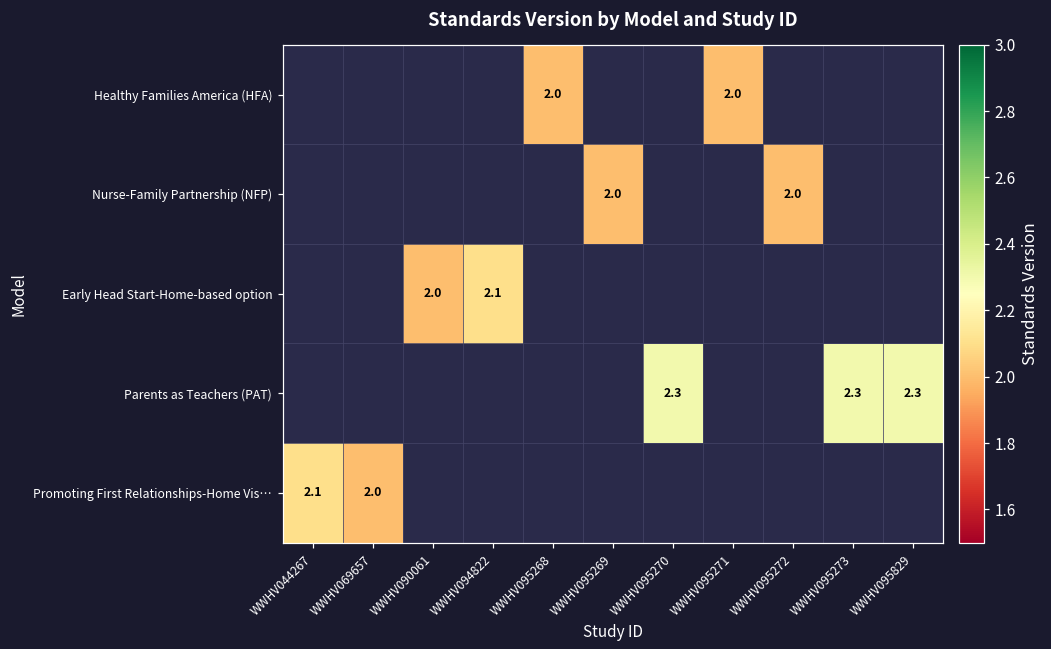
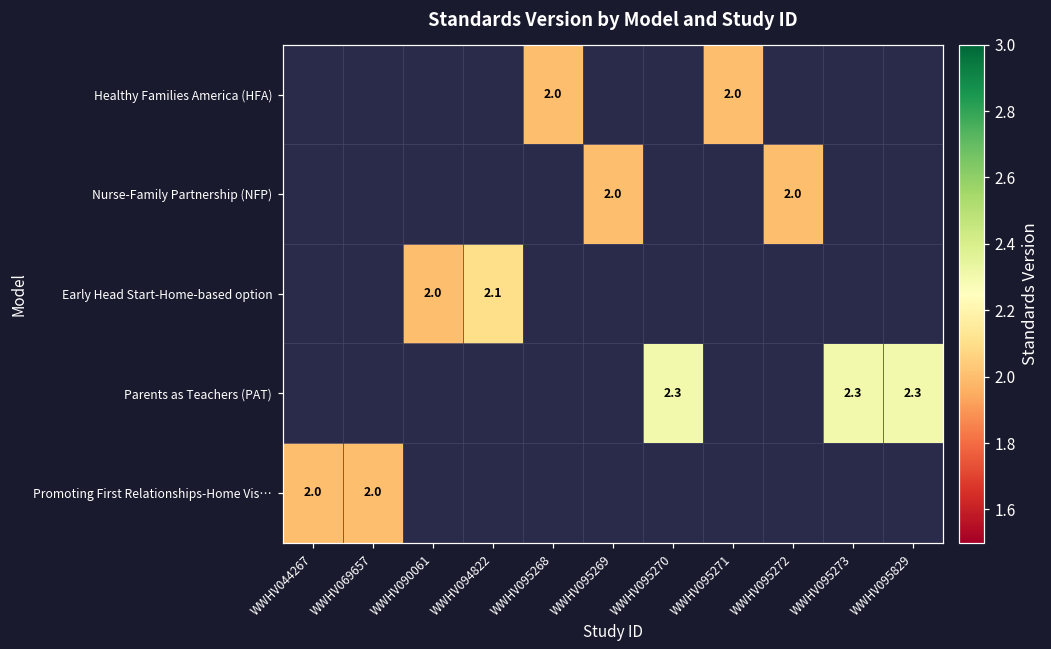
  {
    "Healthy Families America (HFA)": {
      "WWHV095268": 2.0,
      "WWHV095271": 2.0
    },
    "Nurse-Family Partnership (NFP)": {
      "WWHV095269": 2.0,
      "WWHV095272": 2.0
    },
    "Early Head Start-Home-based option": {
      "WWHV090061": 2.0,
      "WWHV094822": 2.1
    },
    "Parents as Teachers (PAT)": {
      "WWHV095270": 2.3,
      "WWHV095273": 2.3,
      "WWHV095829": 2.3
    },
    "Promoting First Relationships-Home Vis…": {
-     "WWHV044267": 2.1,
+     "WWHV044267": 2.0,
      "WWHV069657": 2.0
    }
  }
